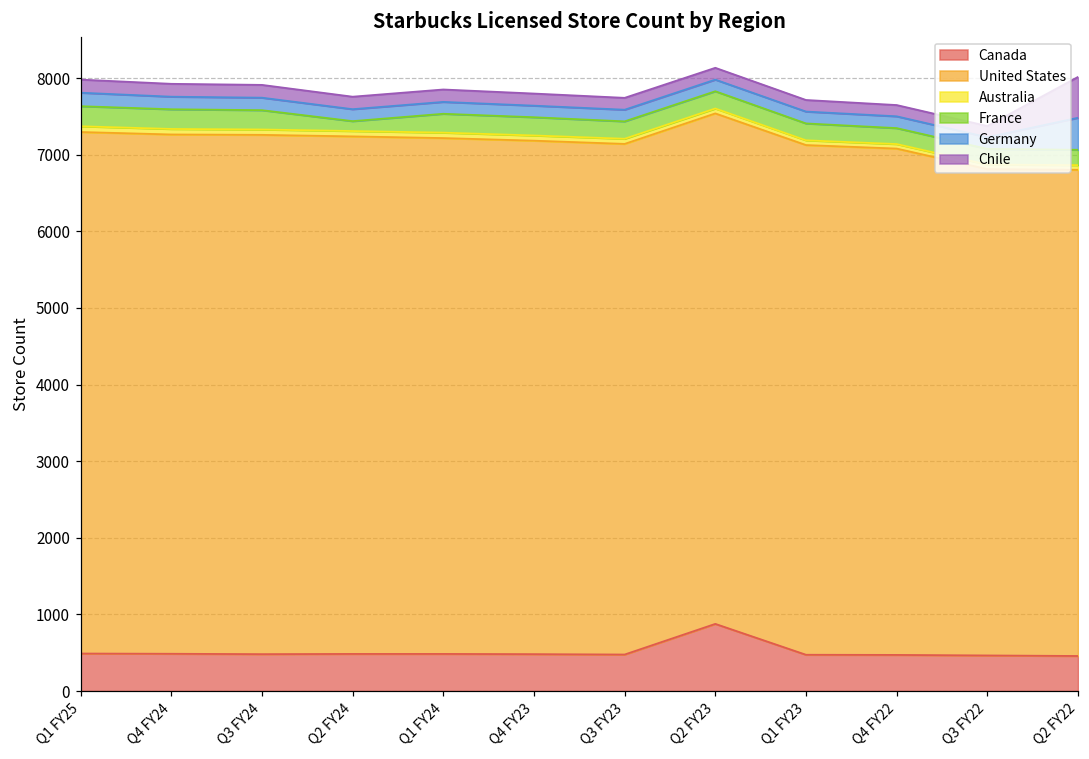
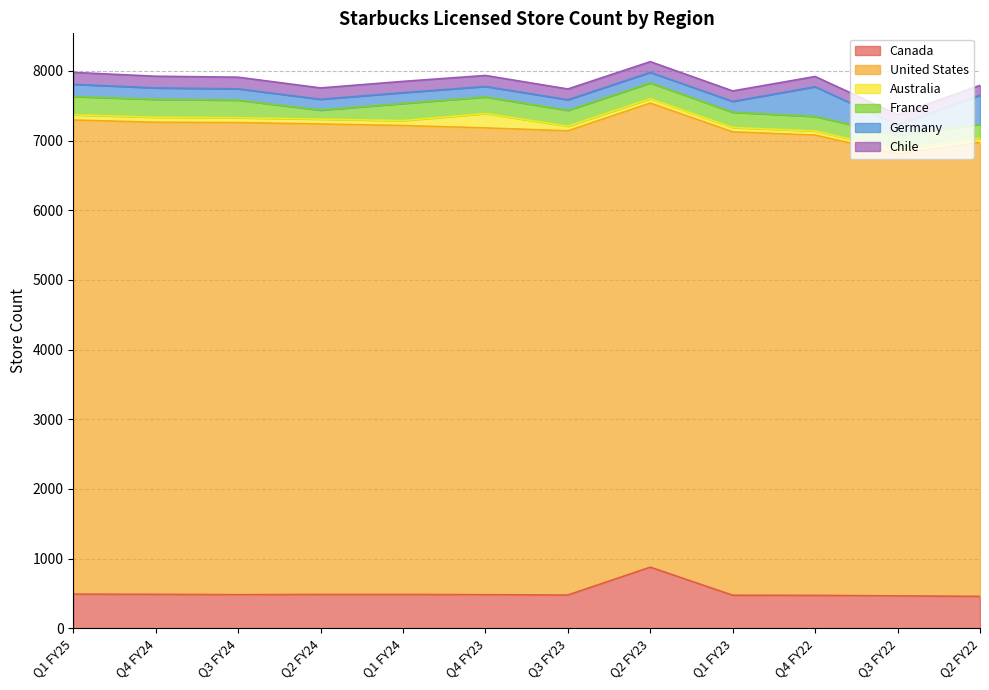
  {
    "Canada": {
      "Q1 FY25": 500,
      "Q4 FY24": 500,
      "Q3 FY24": 500,
      "Q2 FY24": 500,
      "Q1 FY24": 500,
      "Q4 FY23": 500,
      "Q3 FY23": 500,
      "Q2 FY23": 900,
      "Q1 FY23": 500,
      "Q4 FY22": 500,
      "Q3 FY22": 500,
      "Q2 FY22": 500
    },
    "United States": {
      "Q1 FY25": 6800,
      "Q4 FY24": 6800,
      "Q3 FY24": 6800,
      "Q2 FY24": 6800,
      "Q1 FY24": 6700,
      "Q4 FY23": 6700,
      "Q3 FY23": 6700,
      "Q2 FY23": 6700,
      "Q1 FY23": 6700,
      "Q4 FY22": 6600,
-     "Q2 FY22": 6300
+     "Q2 FY22": 6500
    },
    "Australia": {
      "Q1 FY25": 100,
      "Q4 FY24": 100,
      "Q3 FY24": 100,
      "Q2 FY24": 100,
      "Q1 FY24": 100,
-     "Q4 FY23": 100,
+     "Q4 FY23": 200,
      "Q3 FY23": 100,
      "Q2 FY23": 100,
      "Q1 FY23": 100,
      "Q4 FY22": 100,
      "Q2 FY22": 100
    },
    "France": {
      "Q1 FY25": 300,
      "Q4 FY24": 300,
      "Q3 FY24": 300,
      "Q2 FY24": 100,
      "Q1 FY24": 200,
      "Q4 FY23": 200,
      "Q3 FY23": 200,
      "Q2 FY23": 200,
      "Q1 FY23": 200,
      "Q4 FY22": 200,
      "Q2 FY22": 200
    },
    "Germany": {
      "Q1 FY25": 200,
      "Q4 FY24": 200,
      "Q3 FY24": 200,
      "Q2 FY24": 200,
      "Q1 FY24": 200,
      "Q4 FY23": 200,
      "Q3 FY23": 200,
      "Q2 FY23": 200,
      "Q1 FY23": 200,
-     "Q4 FY22": 200,
+     "Q4 FY22": 400,
      "Q2 FY22": 400
    },
    "Chile": {
      "Q1 FY25": 200,
      "Q4 FY24": 200,
      "Q3 FY24": 200,
      "Q2 FY24": 200,
      "Q1 FY24": 200,
      "Q4 FY23": 200,
      "Q3 FY23": 200,
      "Q2 FY23": 200,
      "Q1 FY23": 200,
      "Q4 FY22": 100,
-     "Q2 FY22": 500
+     "Q2 FY22": 100
    }
  }
